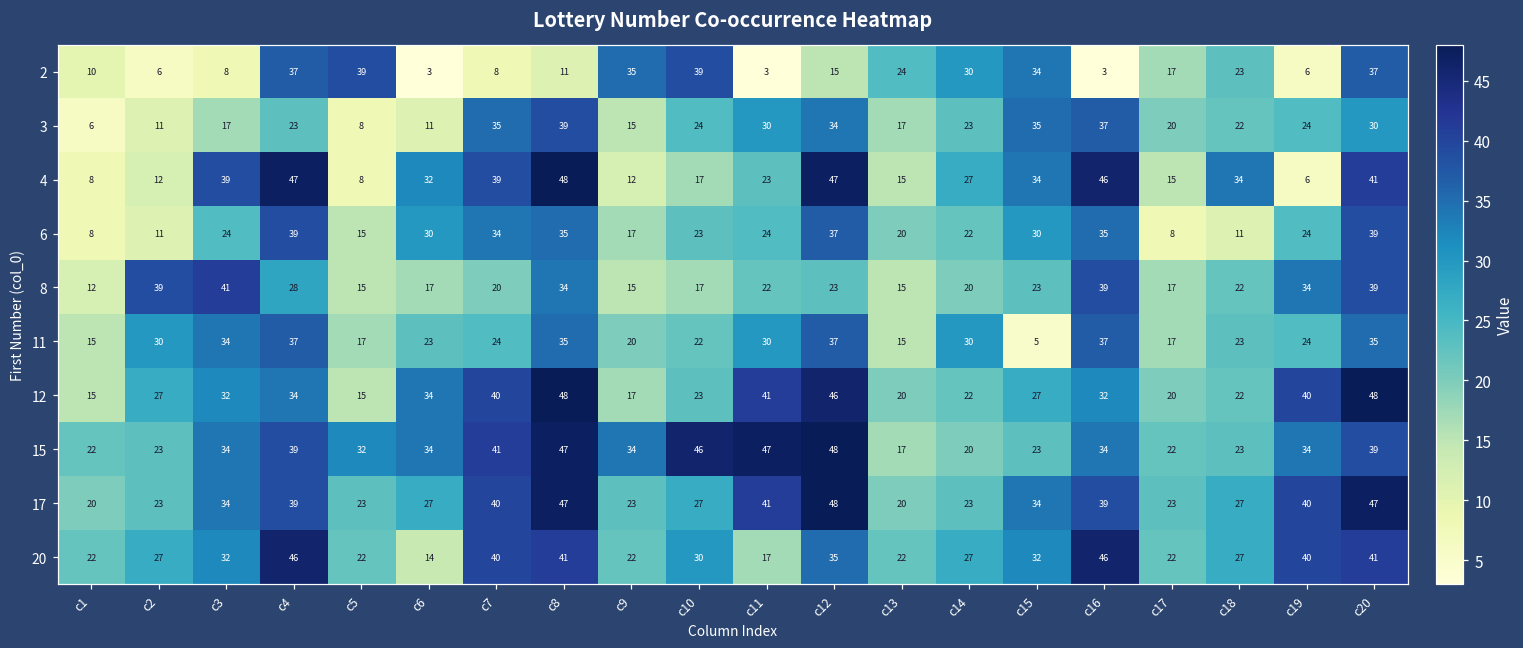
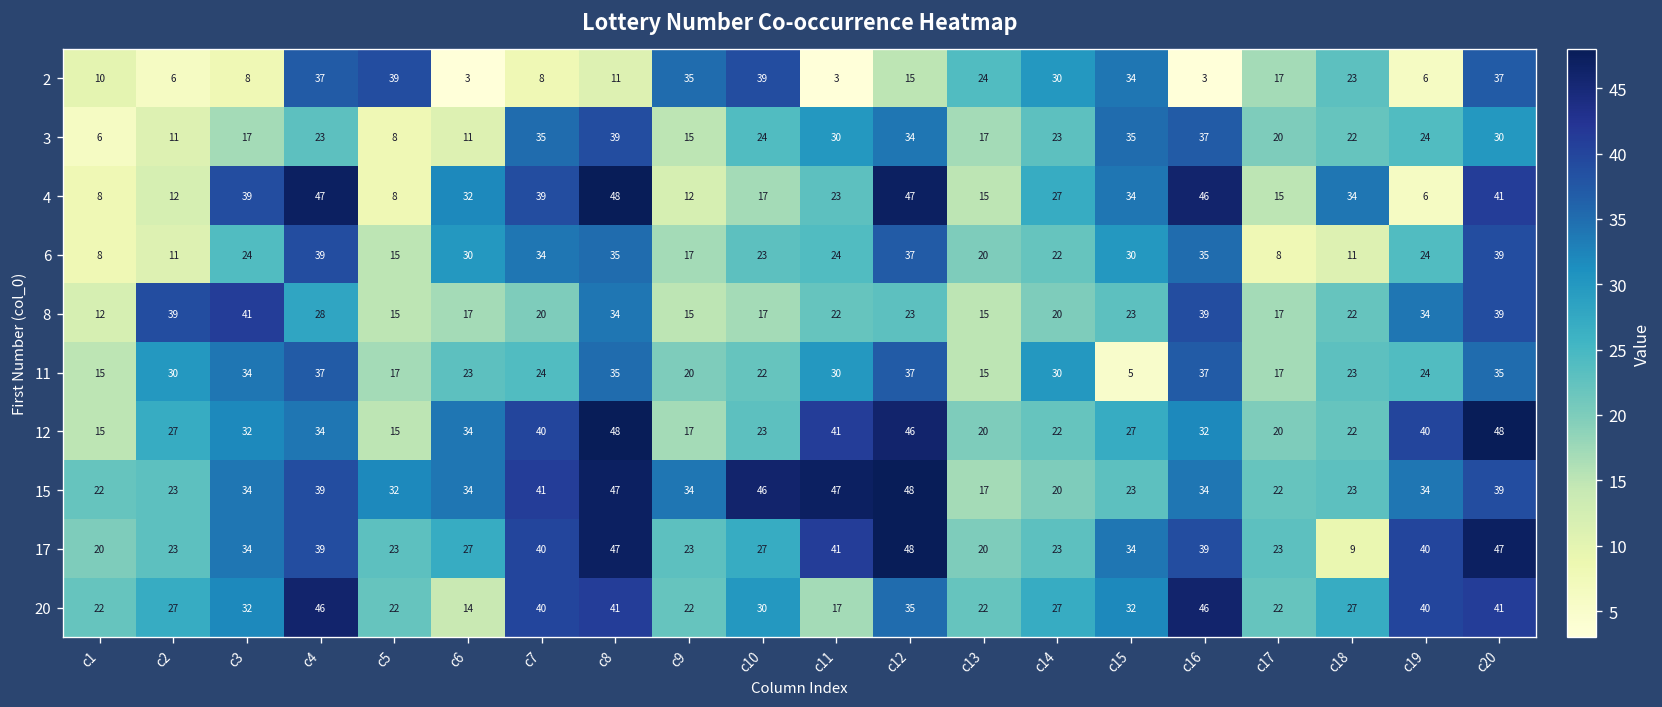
  {
    "2": {
      "c1": 10,
      "c2": 6,
      "c3": 8,
      "c4": 37,
      "c5": 39,
      "c6": 3,
      "c7": 8,
      "c8": 11,
      "c9": 35,
      "c10": 39,
      "c11": 3,
      "c12": 15,
      "c13": 24,
      "c14": 30,
      "c15": 34,
      "c16": 3,
      "c17": 17,
      "c18": 23,
      "c19": 6,
      "c20": 37
    },
    "3": {
      "c1": 6,
      "c2": 11,
      "c3": 17,
      "c4": 23,
      "c5": 8,
      "c6": 11,
      "c7": 35,
      "c8": 39,
      "c9": 15,
      "c10": 24,
      "c11": 30,
      "c12": 34,
      "c13": 17,
      "c14": 23,
      "c15": 35,
      "c16": 37,
      "c17": 20,
      "c18": 22,
      "c19": 24,
      "c20": 30
    },
    "4": {
      "c1": 8,
      "c2": 12,
      "c3": 39,
      "c4": 47,
      "c5": 8,
      "c6": 32,
      "c7": 39,
      "c8": 48,
      "c9": 12,
      "c10": 17,
      "c11": 23,
      "c12": 47,
      "c13": 15,
      "c14": 27,
      "c15": 34,
      "c16": 46,
      "c17": 15,
      "c18": 34,
      "c19": 6,
      "c20": 41
    },
    "6": {
      "c1": 8,
      "c2": 11,
      "c3": 24,
      "c4": 39,
      "c5": 15,
      "c6": 30,
      "c7": 34,
      "c8": 35,
      "c9": 17,
      "c10": 23,
      "c11": 24,
      "c12": 37,
      "c13": 20,
      "c14": 22,
      "c15": 30,
      "c16": 35,
      "c17": 8,
      "c18": 11,
      "c19": 24,
      "c20": 39
    },
    "8": {
      "c1": 12,
      "c2": 39,
      "c3": 41,
      "c4": 28,
      "c5": 15,
      "c6": 17,
      "c7": 20,
      "c8": 34,
      "c9": 15,
      "c10": 17,
      "c11": 22,
      "c12": 23,
      "c13": 15,
      "c14": 20,
      "c15": 23,
      "c16": 39,
      "c17": 17,
      "c18": 22,
      "c19": 34,
      "c20": 39
    },
    "11": {
      "c1": 15,
      "c2": 30,
      "c3": 34,
      "c4": 37,
      "c5": 17,
      "c6": 23,
      "c7": 24,
      "c8": 35,
      "c9": 20,
      "c10": 22,
      "c11": 30,
      "c12": 37,
      "c13": 15,
      "c14": 30,
      "c15": 5,
      "c16": 37,
      "c17": 17,
      "c18": 23,
      "c19": 24,
      "c20": 35
    },
    "12": {
      "c1": 15,
      "c2": 27,
      "c3": 32,
      "c4": 34,
      "c5": 15,
      "c6": 34,
      "c7": 40,
      "c8": 48,
      "c9": 17,
      "c10": 23,
      "c11": 41,
      "c12": 46,
      "c13": 20,
      "c14": 22,
      "c15": 27,
      "c16": 32,
      "c17": 20,
      "c18": 22,
      "c19": 40,
      "c20": 48
    },
    "15": {
      "c1": 22,
      "c2": 23,
      "c3": 34,
      "c4": 39,
      "c5": 32,
      "c6": 34,
      "c7": 41,
      "c8": 47,
      "c9": 34,
      "c10": 46,
      "c11": 47,
      "c12": 48,
      "c13": 17,
      "c14": 20,
      "c15": 23,
      "c16": 34,
      "c17": 22,
      "c18": 23,
      "c19": 34,
      "c20": 39
    },
    "17": {
      "c1": 20,
      "c2": 23,
      "c3": 34,
      "c4": 39,
      "c5": 23,
      "c6": 27,
      "c7": 40,
      "c8": 47,
      "c9": 23,
      "c10": 27,
      "c11": 41,
      "c12": 48,
      "c13": 20,
      "c14": 23,
      "c15": 34,
      "c16": 39,
      "c17": 23,
-     "c18": 27,
+     "c18": 9,
      "c19": 40,
      "c20": 47
    },
    "20": {
      "c1": 22,
      "c2": 27,
      "c3": 32,
      "c4": 46,
      "c5": 22,
      "c6": 14,
      "c7": 40,
      "c8": 41,
      "c9": 22,
      "c10": 30,
      "c11": 17,
      "c12": 35,
      "c13": 22,
      "c14": 27,
      "c15": 32,
      "c16": 46,
      "c17": 22,
      "c18": 27,
      "c19": 40,
      "c20": 41
    }
  }
